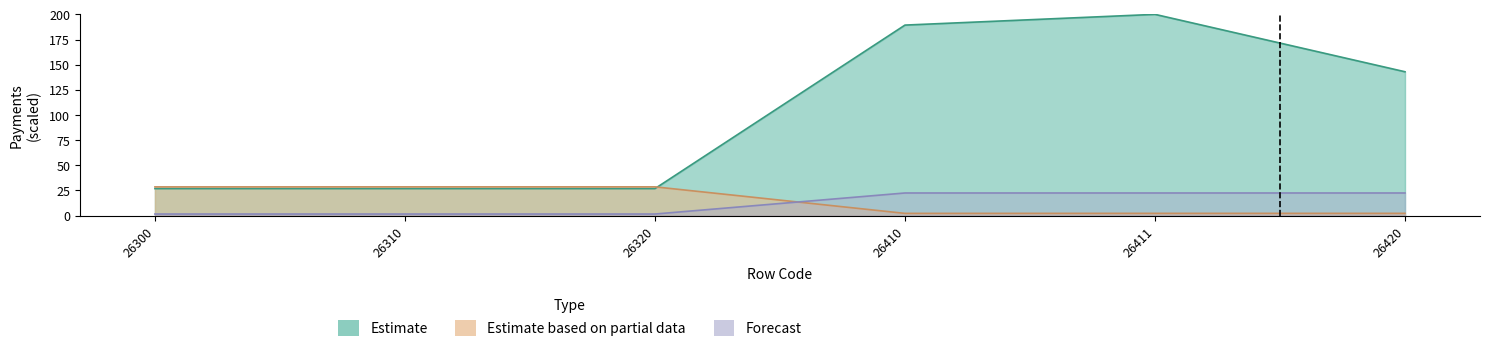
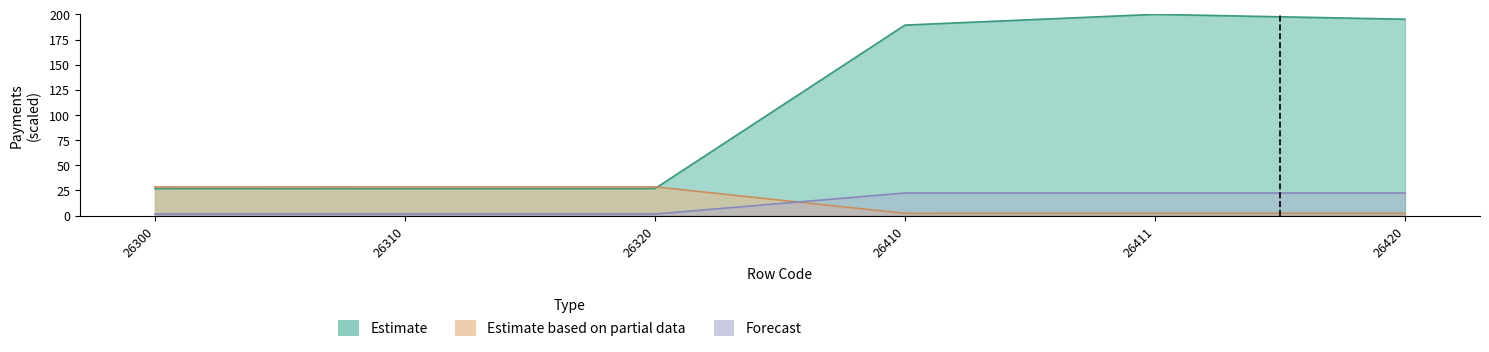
  {
    "Estimate": {
      "26410": 189,
      "26411": 200,
-     "26420": 143
+     "26420": 195
    },
    "Estimate based on partial data": {
      "26410": 2,
      "26411": 2,
      "26420": 2
    },
    "Forecast": {
      "26300": 2,
      "26310": 2,
      "26320": 2,
      "26410": 22,
      "26411": 22,
      "26420": 22
    }
  }
